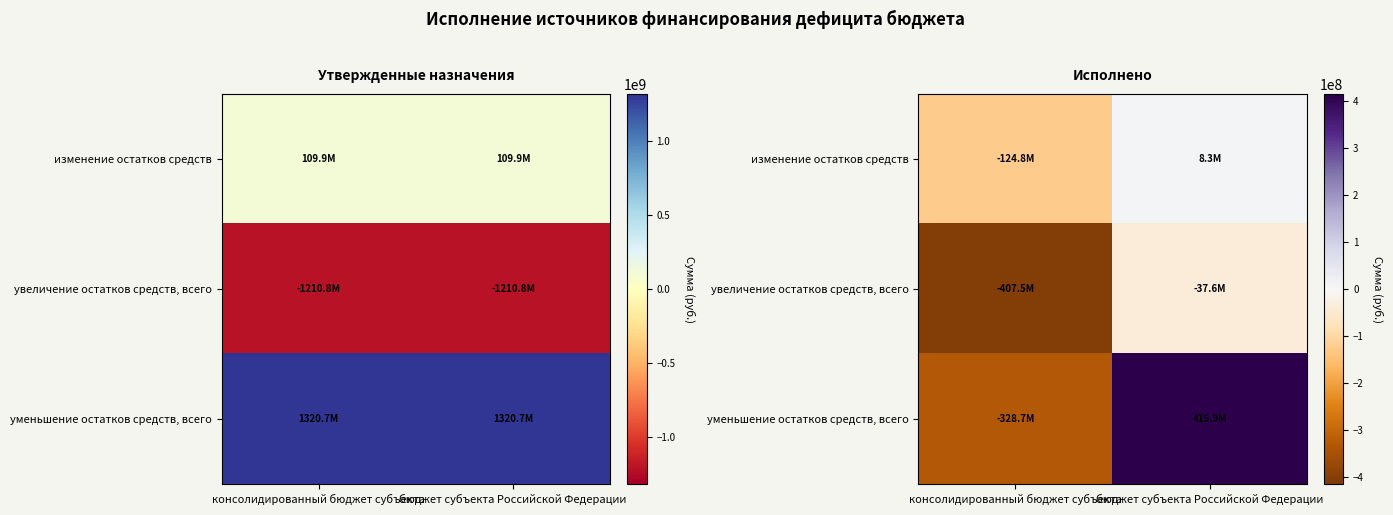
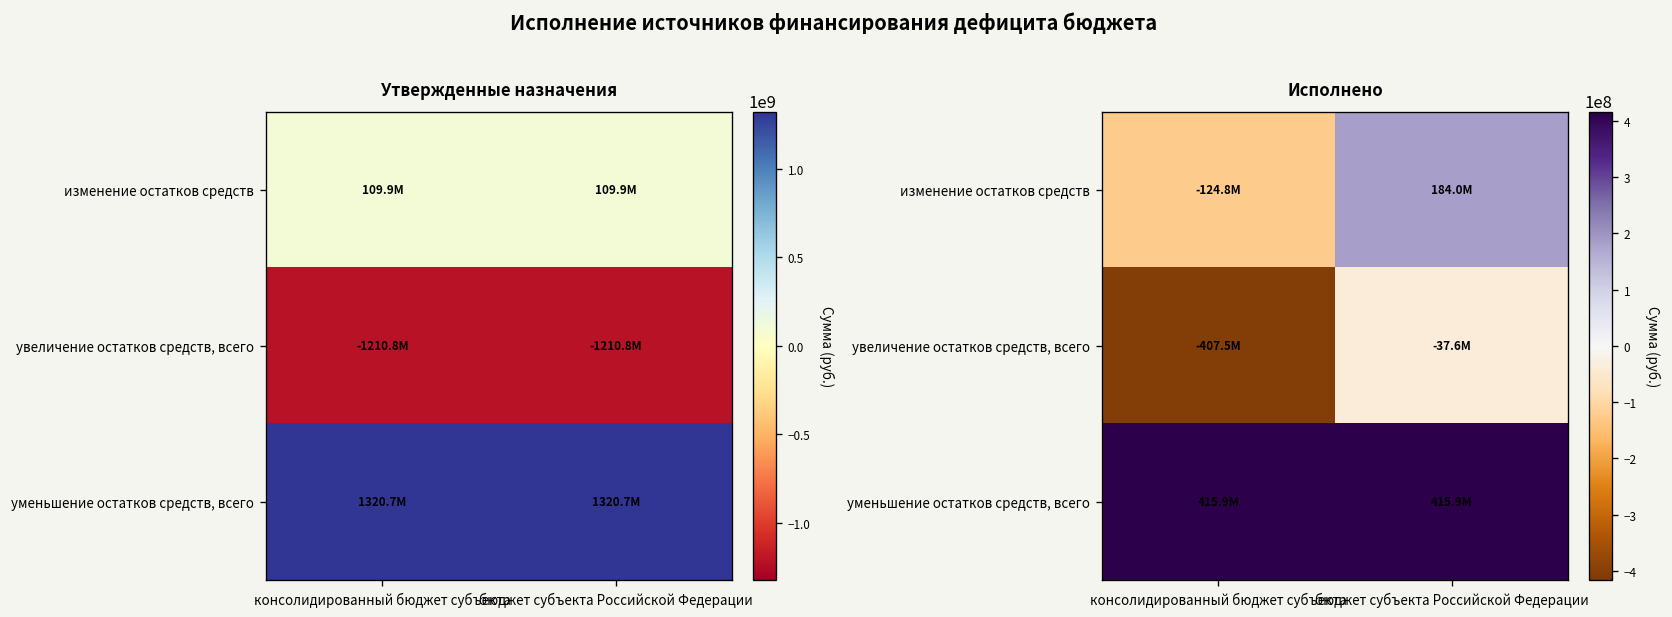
  {
    "Утвержденные назначения": {
      "изменение остатков средств": {
        "консолидированный бюджет субъекта": "109.9M",
        "бюджет субъекта Российской Федерации": "109.9M"
      },
      "увеличение остатков средств, всего": {
        "консолидированный бюджет субъекта": "-1210.8M",
        "бюджет субъекта Российской Федерации": "-1210.8M"
      },
      "уменьшение остатков средств, всего": {
        "консолидированный бюджет субъекта": "1320.7M",
        "бюджет субъекта Российской Федерации": "1320.7M"
      }
    },
    "Исполнено": {
      "изменение остатков средств": {
        "консолидированный бюджет субъекта": "-124.8M",
-       "бюджет субъекта Российской Федерации": "8.3M"
+       "бюджет субъекта Российской Федерации": "184.0M"
      },
      "увеличение остатков средств, всего": {
        "консолидированный бюджет субъекта": "-407.5M",
        "бюджет субъекта Российской Федерации": "-37.6M"
      },
      "уменьшение остатков средств, всего": {
-       "консолидированный бюджет субъекта": "-328.7M",
+       "консолидированный бюджет субъекта": "415.9M",
        "бюджет субъекта Российской Федерации": "415.9M"
      }
    }
  }
